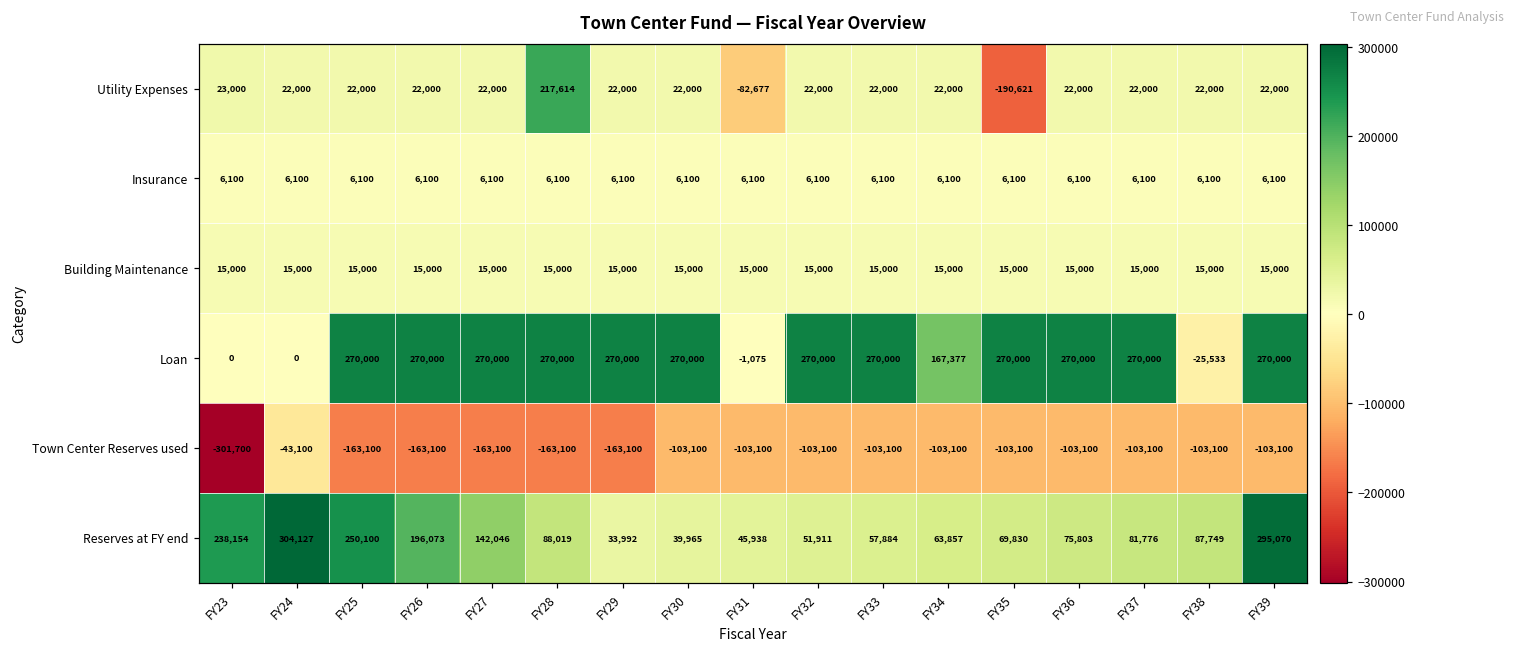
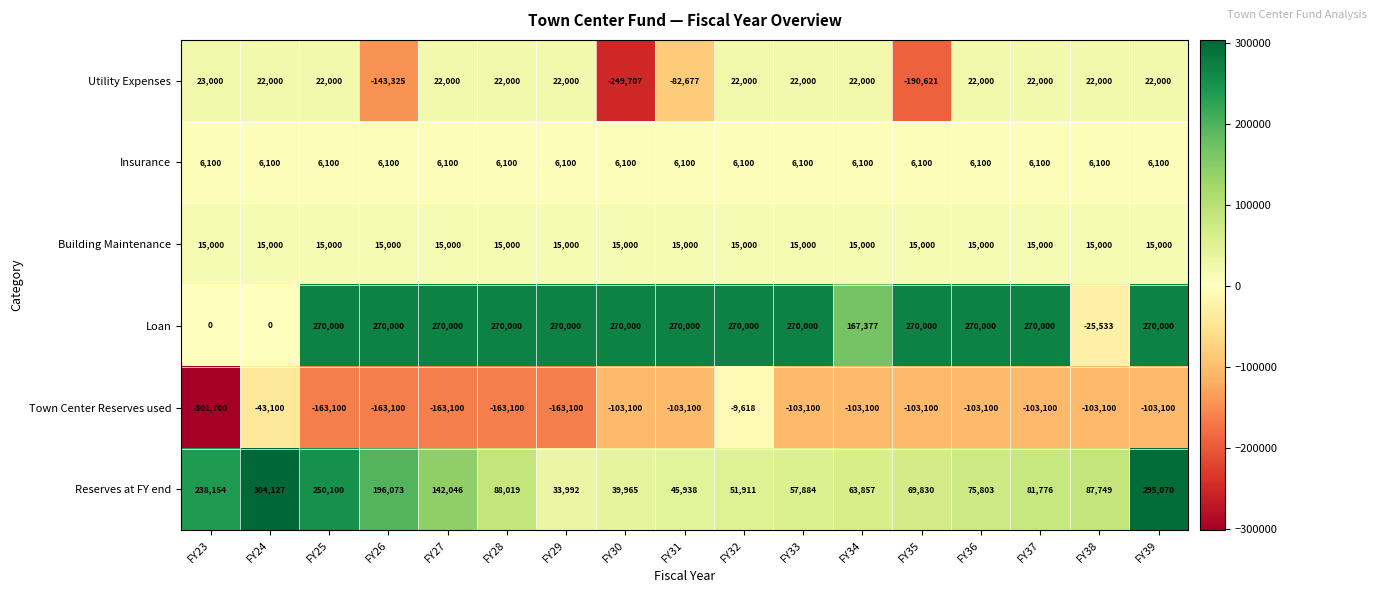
  {
    "Utility Expenses": {
      "FY23": "23,000",
      "FY24": "22,000",
      "FY25": "22,000",
-     "FY26": "22,000",
+     "FY26": "-143,325",
      "FY27": "22,000",
-     "FY28": "217,614",
+     "FY28": "22,000",
      "FY29": "22,000",
-     "FY30": "22,000",
+     "FY30": "-249,707",
      "FY31": "-82,677",
      "FY32": "22,000",
      "FY33": "22,000",
      "FY34": "22,000",
      "FY35": "-190,621",
      "FY36": "22,000",
      "FY37": "22,000",
      "FY38": "22,000",
      "FY39": "22,000"
    },
    "Insurance": {
      "FY23": "6,100",
      "FY24": "6,100",
      "FY25": "6,100",
      "FY26": "6,100",
      "FY27": "6,100",
      "FY28": "6,100",
      "FY29": "6,100",
      "FY30": "6,100",
      "FY31": "6,100",
      "FY32": "6,100",
      "FY33": "6,100",
      "FY34": "6,100",
      "FY35": "6,100",
      "FY36": "6,100",
      "FY37": "6,100",
      "FY38": "6,100",
      "FY39": "6,100"
    },
    "Building Maintenance": {
      "FY23": "15,000",
      "FY24": "15,000",
      "FY25": "15,000",
      "FY26": "15,000",
      "FY27": "15,000",
      "FY28": "15,000",
      "FY29": "15,000",
      "FY30": "15,000",
      "FY31": "15,000",
      "FY32": "15,000",
      "FY33": "15,000",
      "FY34": "15,000",
      "FY35": "15,000",
      "FY36": "15,000",
      "FY37": "15,000",
      "FY38": "15,000",
      "FY39": "15,000"
    },
    "Loan": {
      "FY23": "0",
      "FY24": "0",
      "FY25": "270,000",
      "FY26": "270,000",
      "FY27": "270,000",
      "FY28": "270,000",
      "FY29": "270,000",
      "FY30": "270,000",
-     "FY31": "-1,075",
+     "FY31": "270,000",
      "FY32": "270,000",
      "FY33": "270,000",
      "FY34": "167,377",
      "FY35": "270,000",
      "FY36": "270,000",
      "FY37": "270,000",
      "FY38": "-25,533",
      "FY39": "270,000"
    },
    "Town Center Reserves used": {
      "FY23": "-301,700",
      "FY24": "-43,100",
      "FY25": "-163,100",
      "FY26": "-163,100",
      "FY27": "-163,100",
      "FY28": "-163,100",
      "FY29": "-163,100",
      "FY30": "-103,100",
      "FY31": "-103,100",
-     "FY32": "-103,100",
+     "FY32": "-9,618",
      "FY33": "-103,100",
      "FY34": "-103,100",
      "FY35": "-103,100",
      "FY36": "-103,100",
      "FY37": "-103,100",
      "FY38": "-103,100",
      "FY39": "-103,100"
    },
    "Reserves at FY end": {
      "FY23": "238,154",
      "FY24": "304,127",
      "FY25": "250,100",
      "FY26": "196,073",
      "FY27": "142,046",
      "FY28": "88,019",
      "FY29": "33,992",
      "FY30": "39,965",
      "FY31": "45,938",
      "FY32": "51,911",
      "FY33": "57,884",
      "FY34": "63,857",
      "FY35": "69,830",
      "FY36": "75,803",
      "FY37": "81,776",
      "FY38": "87,749",
      "FY39": "295,070"
    }
  }
